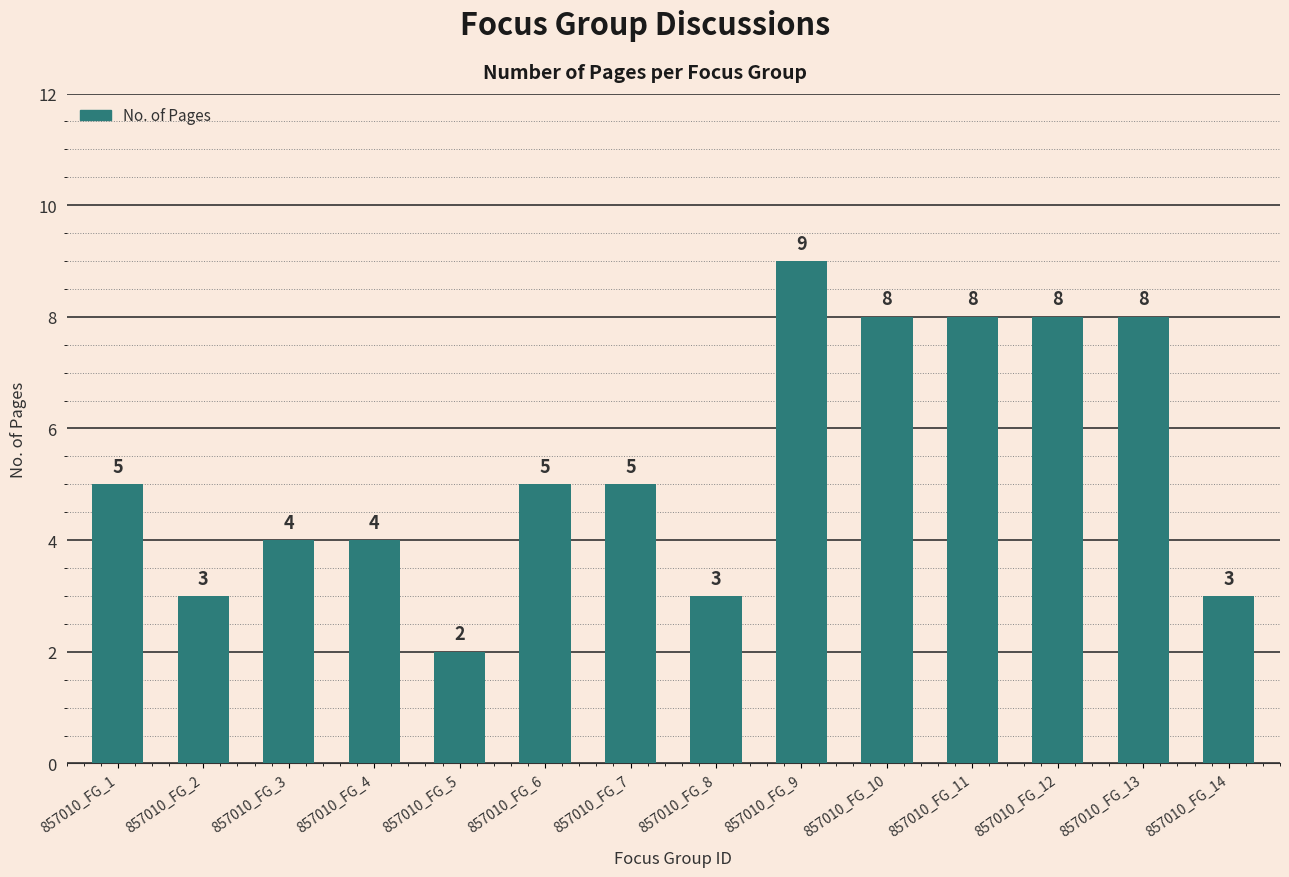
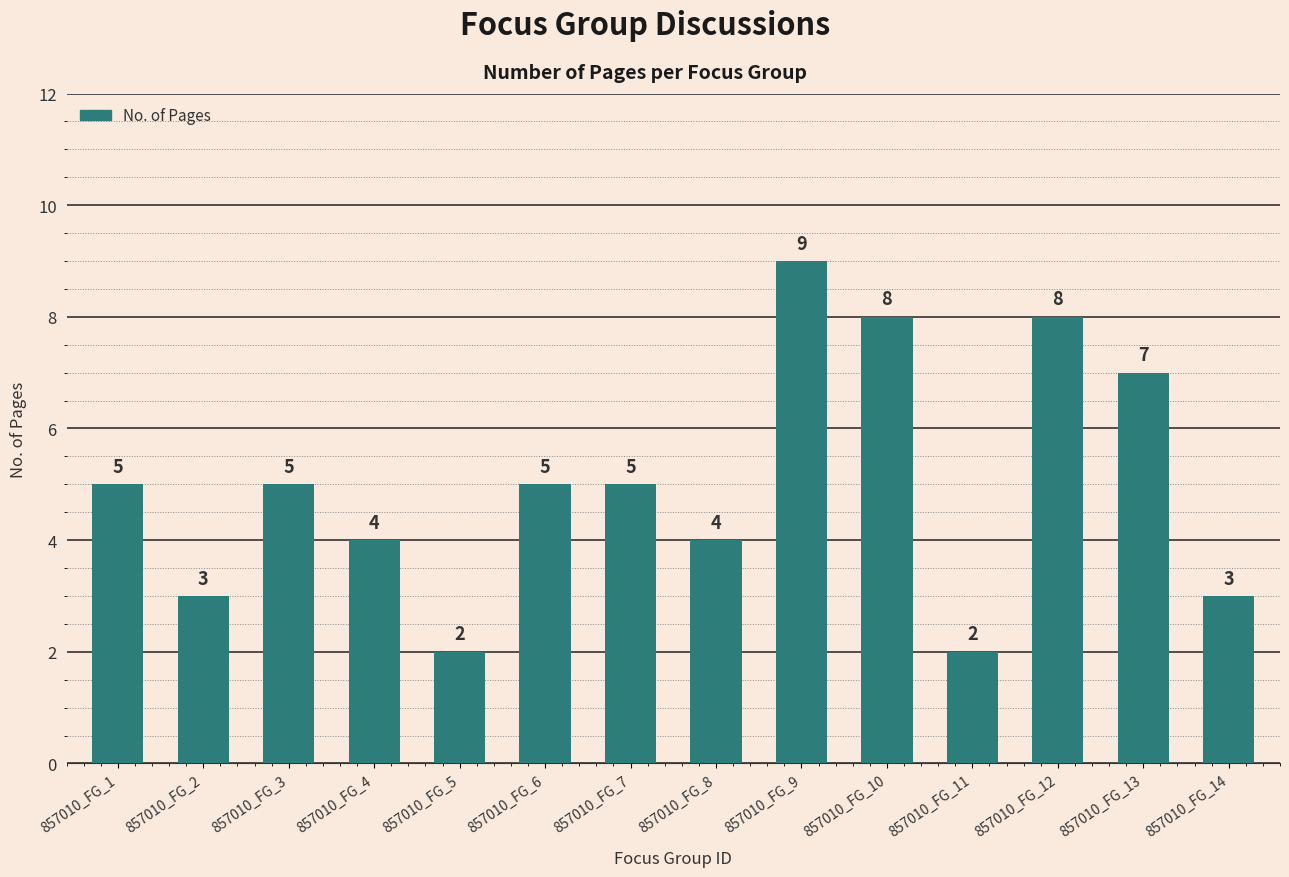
  {
    "857010_FG_1": 5,
    "857010_FG_2": 3,
-   "857010_FG_3": 4,
+   "857010_FG_3": 5,
    "857010_FG_4": 4,
    "857010_FG_5": 2,
    "857010_FG_6": 5,
    "857010_FG_7": 5,
-   "857010_FG_8": 3,
+   "857010_FG_8": 4,
    "857010_FG_9": 9,
    "857010_FG_10": 8,
-   "857010_FG_11": 8,
+   "857010_FG_11": 2,
    "857010_FG_12": 8,
-   "857010_FG_13": 8,
+   "857010_FG_13": 7,
    "857010_FG_14": 3
  }
